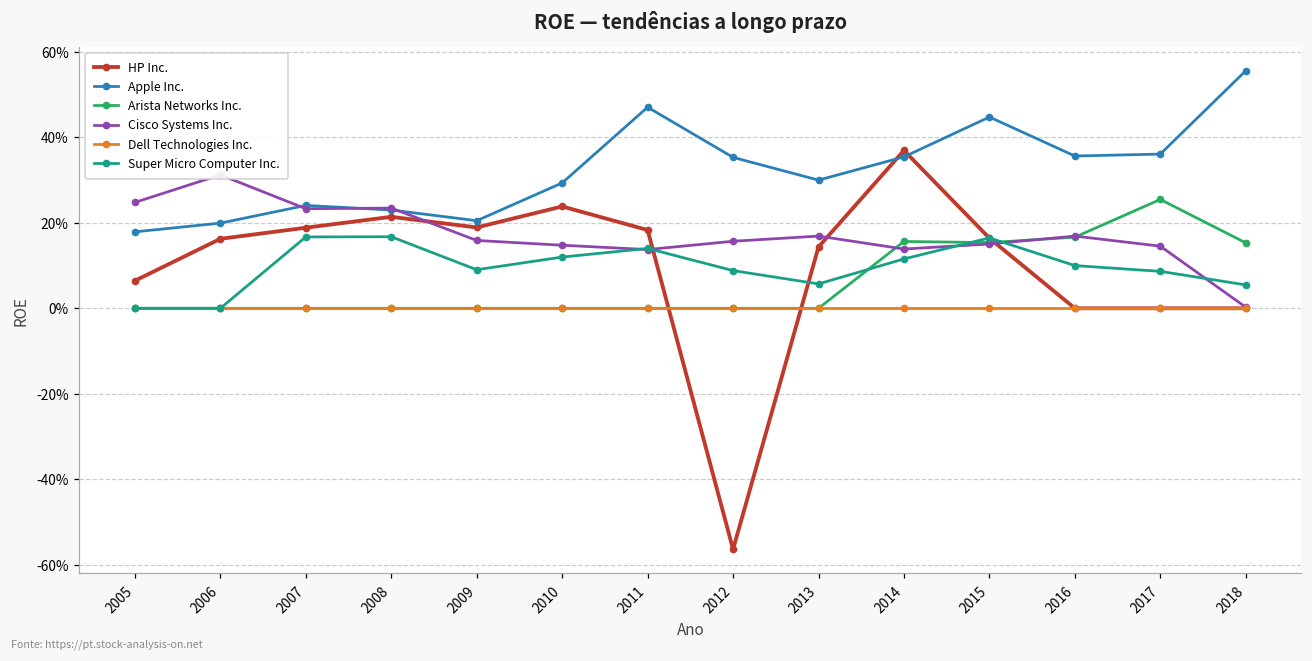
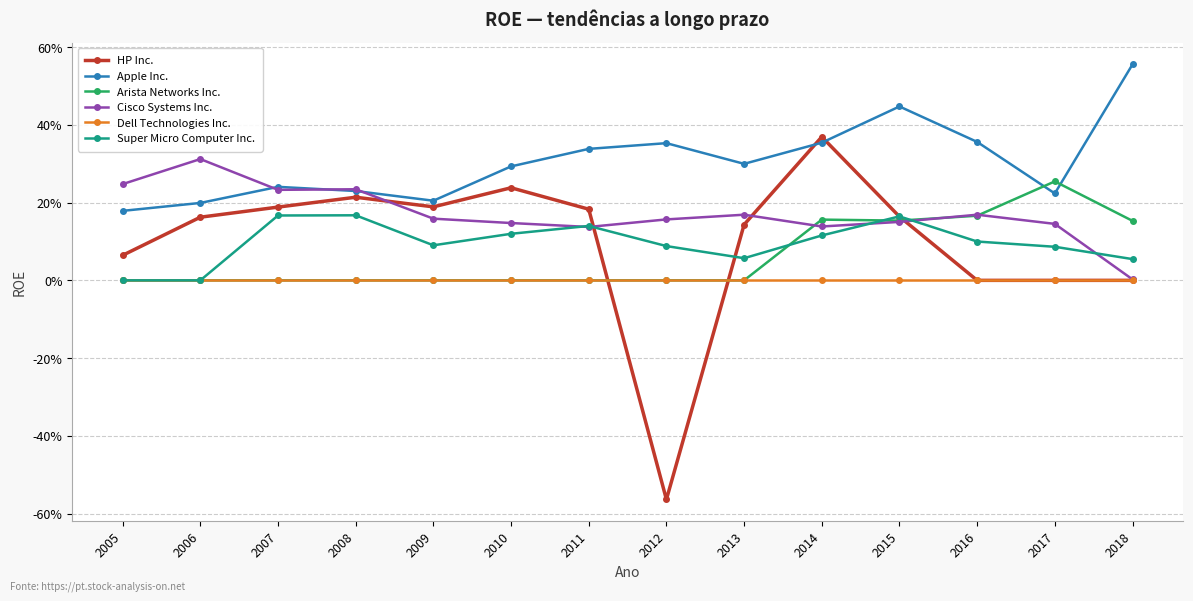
  {
    "HP Inc.": {
      "2005": "6%",
      "2006": "16%",
      "2007": "19%",
      "2008": "21%",
      "2009": "19%",
      "2010": "24%",
      "2011": "18%",
      "2012": "-56%",
      "2013": "14%",
      "2014": "37%"
    },
    "Apple Inc.": {
      "2005": "18%",
      "2006": "20%",
      "2007": "24%",
      "2009": "20%",
      "2010": "29%",
-     "2011": "47%",
+     "2011": "34%",
      "2012": "35%",
      "2013": "30%",
      "2014": "35%",
      "2015": "45%",
      "2016": "36%",
-     "2017": "36%",
+     "2017": "22%",
      "2018": "56%"
    },
    "Cisco Systems Inc.": {
      "2005": "25%",
      "2006": "31%",
      "2007": "23%",
      "2009": "16%",
      "2010": "15%",
      "2012": "16%",
      "2013": "17%",
      "2014": "14%",
      "2017": "15%"
    },
    "Dell Technologies Inc.": {
      "2014": "0%",
      "2015": "0%"
    }
  }
